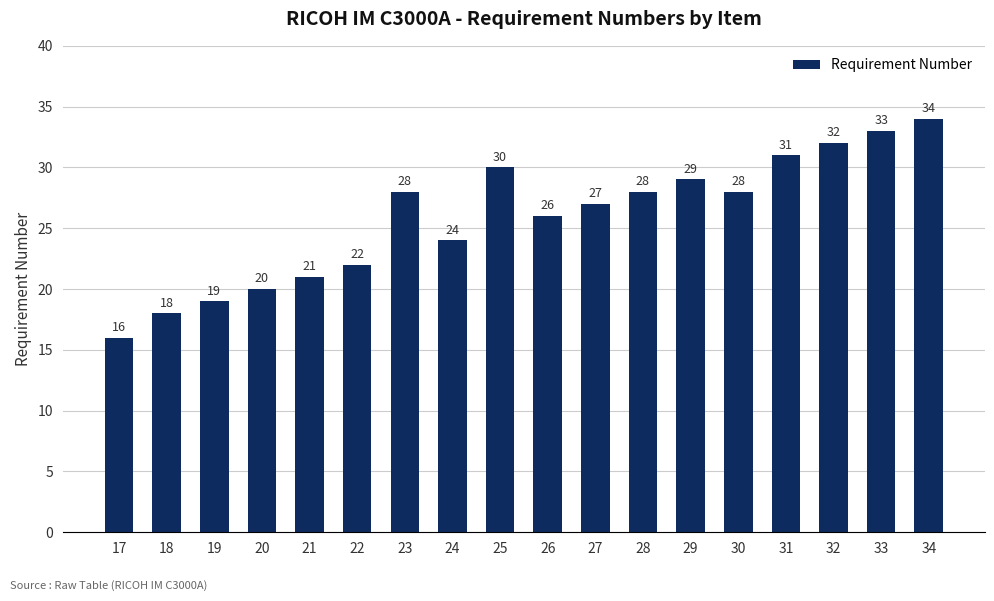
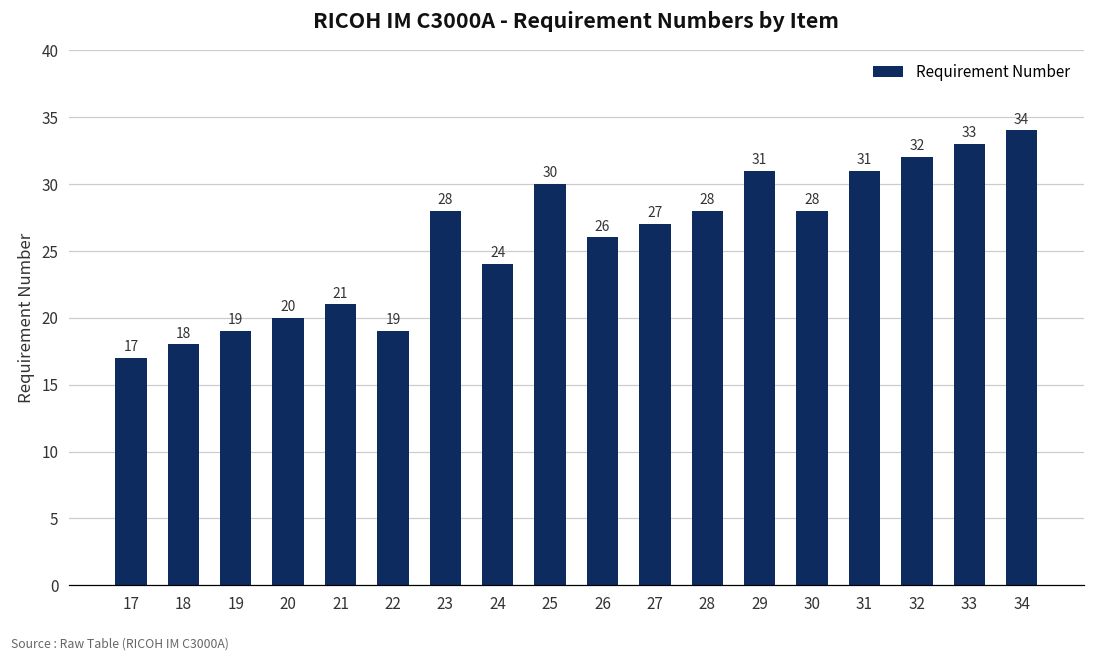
  {
-   "17": 16,
+   "17": 17,
    "18": 18,
    "19": 19,
    "20": 20,
    "21": 21,
-   "22": 22,
+   "22": 19,
    "23": 28,
    "24": 24,
    "25": 30,
    "26": 26,
    "27": 27,
    "28": 28,
-   "29": 29,
+   "29": 31,
    "30": 28,
    "31": 31,
    "32": 32,
    "33": 33,
    "34": 34
  }
